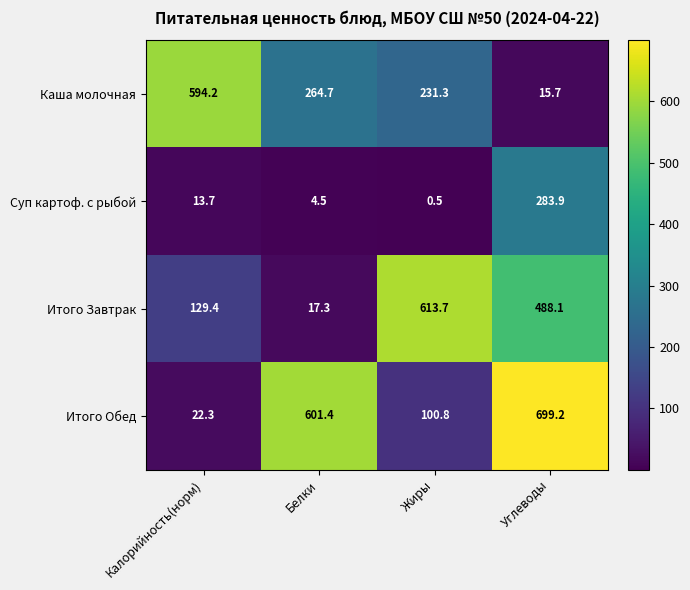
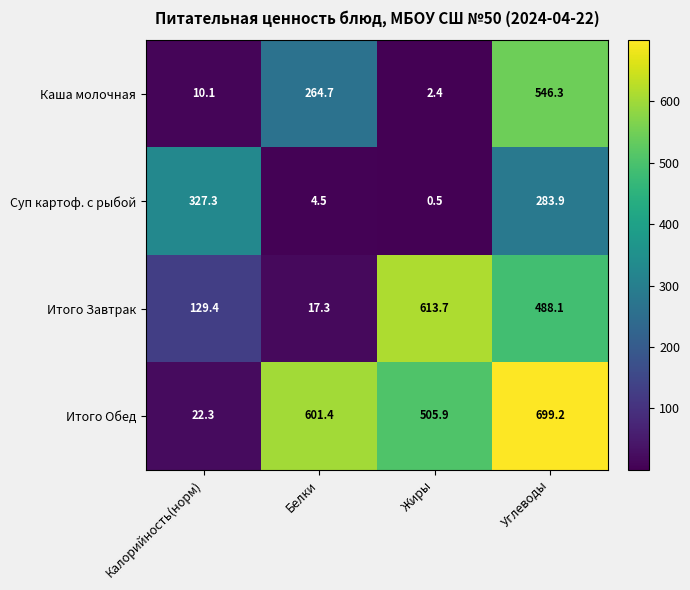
  {
    "Каша молочная": {
-     "Калорийность(норм)": 594.2,
+     "Калорийность(норм)": 10.1,
      "Белки": 264.7,
-     "Жиры": 231.3,
-     "Углеводы": 15.7
+     "Жиры": 2.4,
+     "Углеводы": 546.3
    },
    "Суп картоф. с рыбой": {
-     "Калорийность(норм)": 13.7,
+     "Калорийность(норм)": 327.3,
      "Белки": 4.5,
      "Жиры": 0.5,
      "Углеводы": 283.9
    },
    "Итого Завтрак": {
      "Калорийность(норм)": 129.4,
      "Белки": 17.3,
      "Жиры": 613.7,
      "Углеводы": 488.1
    },
    "Итого Обед": {
      "Калорийность(норм)": 22.3,
      "Белки": 601.4,
-     "Жиры": 100.8,
+     "Жиры": 505.9,
      "Углеводы": 699.2
    }
  }
